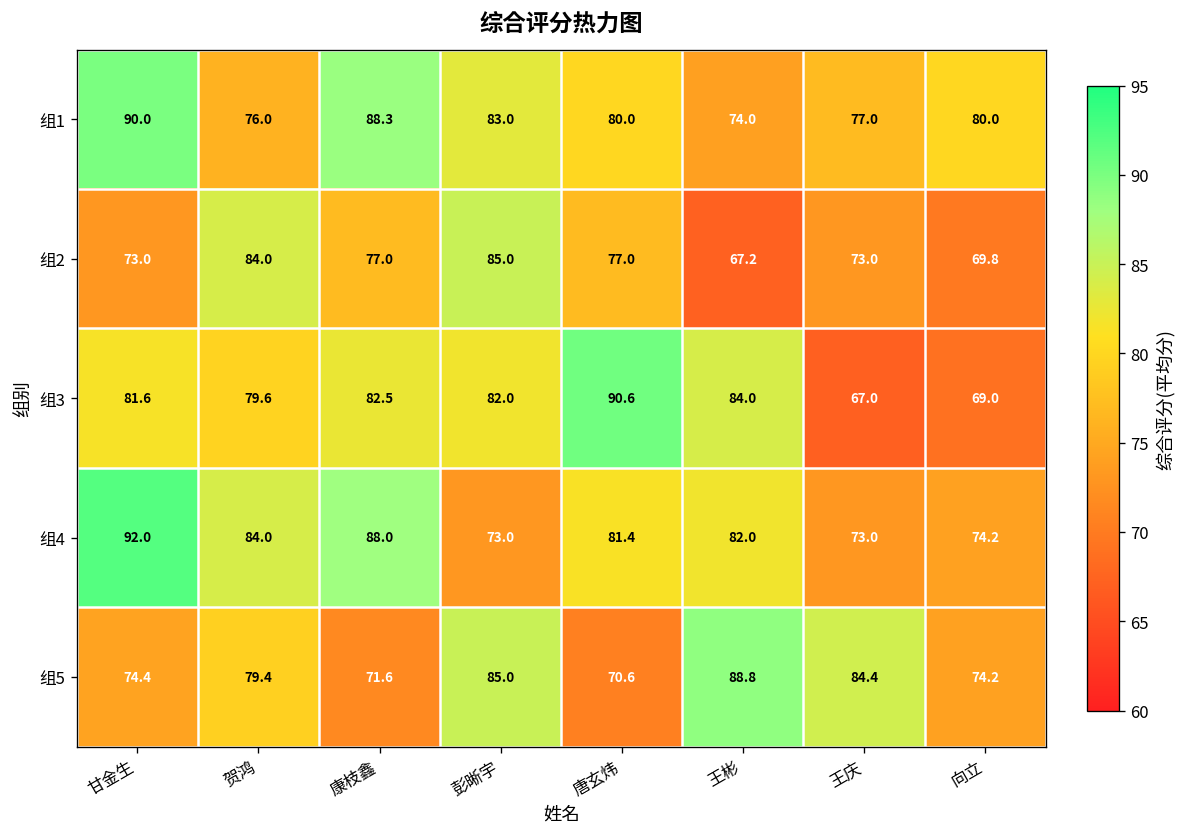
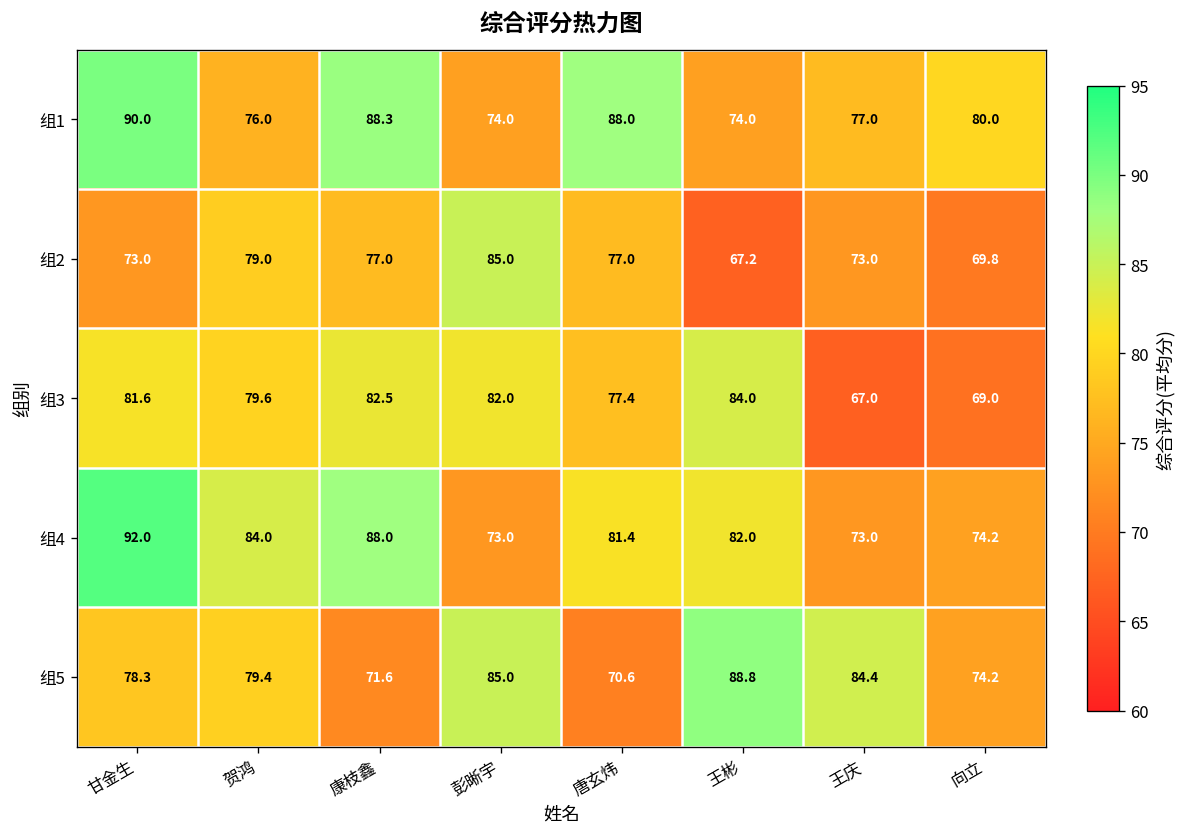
  {
    "组1": {
      "甘金生": 90.0,
      "贺鸿": 76.0,
      "康枝鑫": 88.3,
-     "彭晰宇": 83.0,
-     "唐玄炜": 80.0,
+     "彭晰宇": 74.0,
+     "唐玄炜": 88.0,
      "王彬": 74.0,
      "王庆": 77.0,
      "向立": 80.0
    },
    "组2": {
      "甘金生": 73.0,
-     "贺鸿": 84.0,
+     "贺鸿": 79.0,
      "康枝鑫": 77.0,
      "彭晰宇": 85.0,
      "唐玄炜": 77.0,
      "王彬": 67.2,
      "王庆": 73.0,
      "向立": 69.8
    },
    "组3": {
      "甘金生": 81.6,
      "贺鸿": 79.6,
      "康枝鑫": 82.5,
      "彭晰宇": 82.0,
-     "唐玄炜": 90.6,
+     "唐玄炜": 77.4,
      "王彬": 84.0,
      "王庆": 67.0,
      "向立": 69.0
    },
    "组4": {
      "甘金生": 92.0,
      "贺鸿": 84.0,
      "康枝鑫": 88.0,
      "彭晰宇": 73.0,
      "唐玄炜": 81.4,
      "王彬": 82.0,
      "王庆": 73.0,
      "向立": 74.2
    },
    "组5": {
-     "甘金生": 74.4,
+     "甘金生": 78.3,
      "贺鸿": 79.4,
      "康枝鑫": 71.6,
      "彭晰宇": 85.0,
      "唐玄炜": 70.6,
      "王彬": 88.8,
      "王庆": 84.4,
      "向立": 74.2
    }
  }
